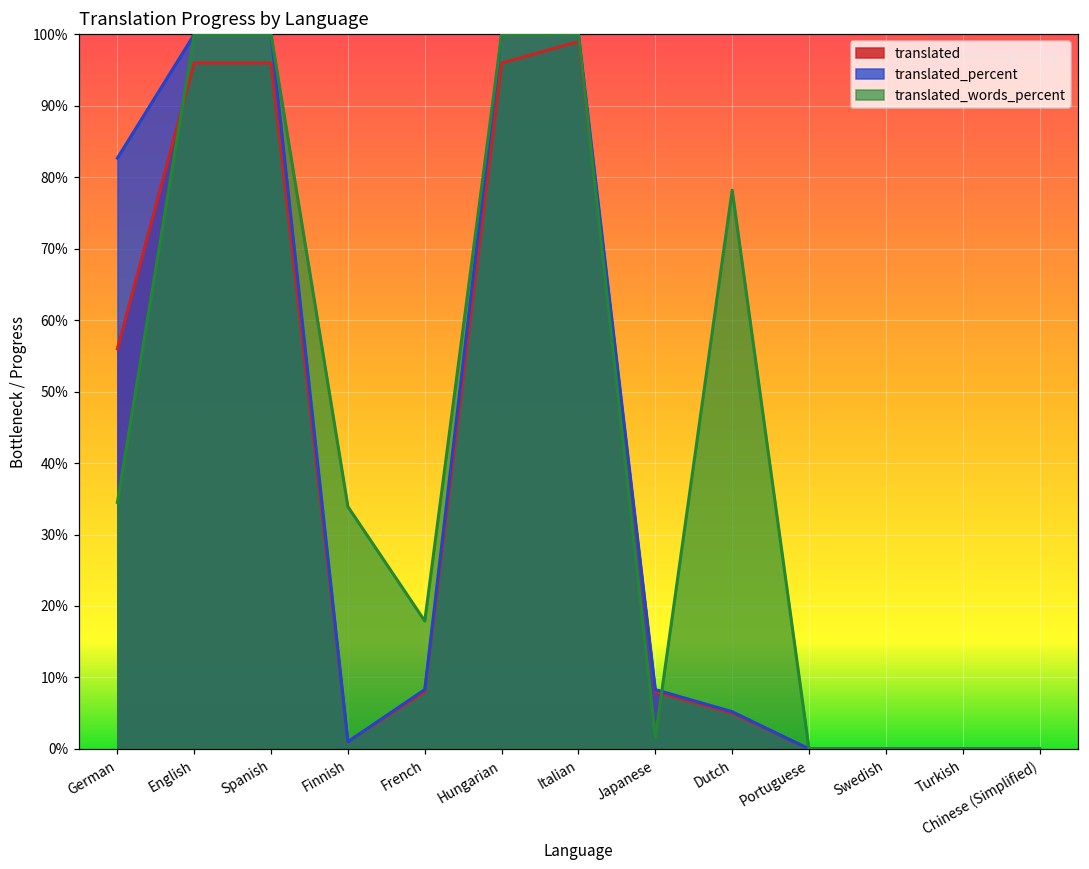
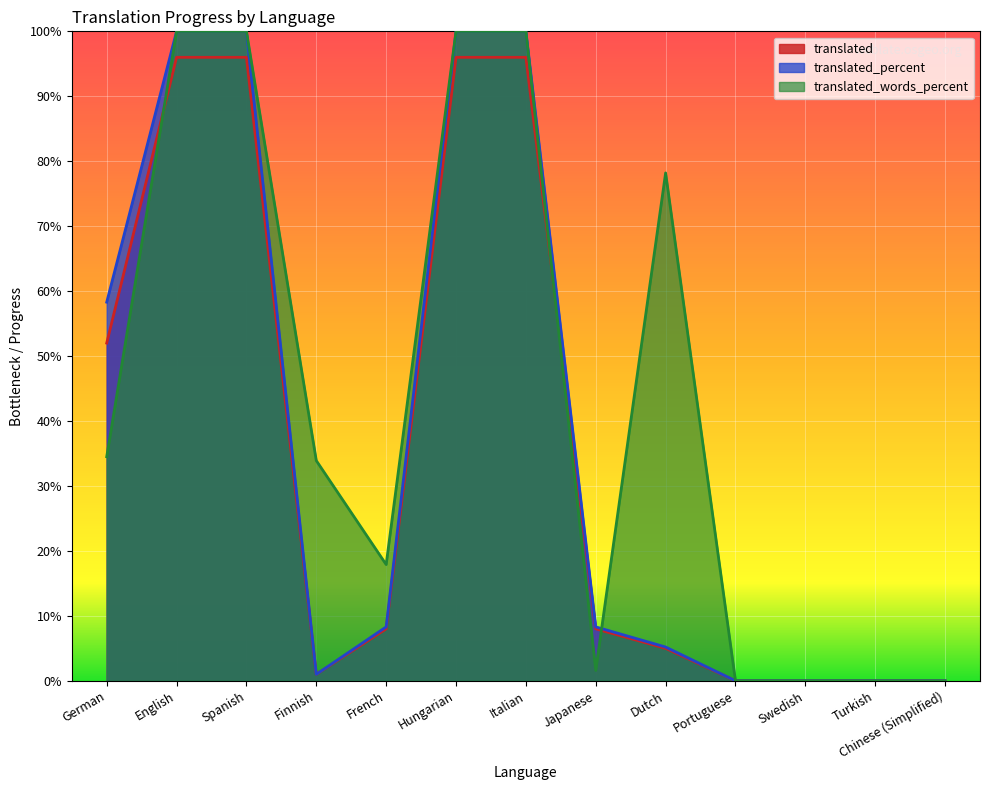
  {
    "translated": {
-     "German": "56%",
+     "German": "52%",
      "English": "96%",
      "Spanish": "96%",
      "Hungarian": "96%",
-     "Italian": "99%"
+     "Italian": "96%"
    },
    "translated_percent": {
-     "German": "83%"
+     "German": "58%"
    },
    "translated_words_percent": {
      "German": "35%",
      "Finnish": "34%",
      "French": "18%",
      "Japanese": "2%",
      "Dutch": "78%"
    }
  }
